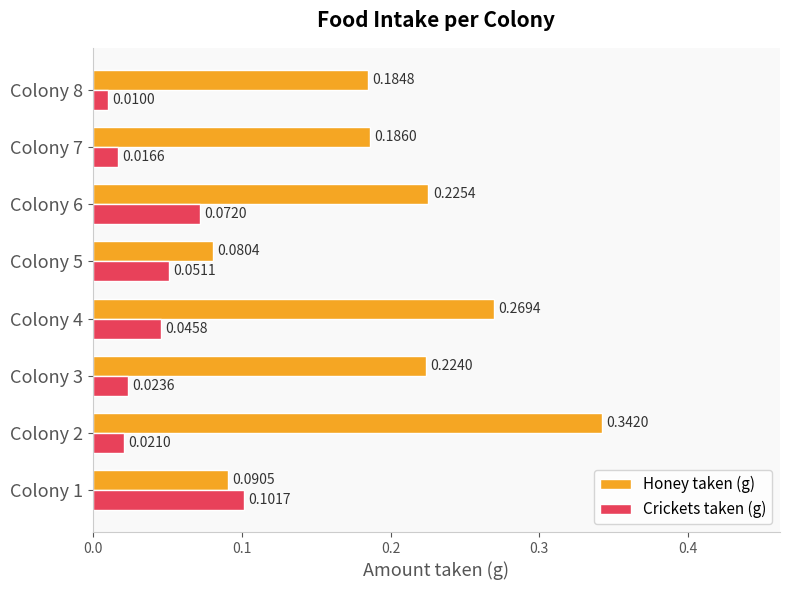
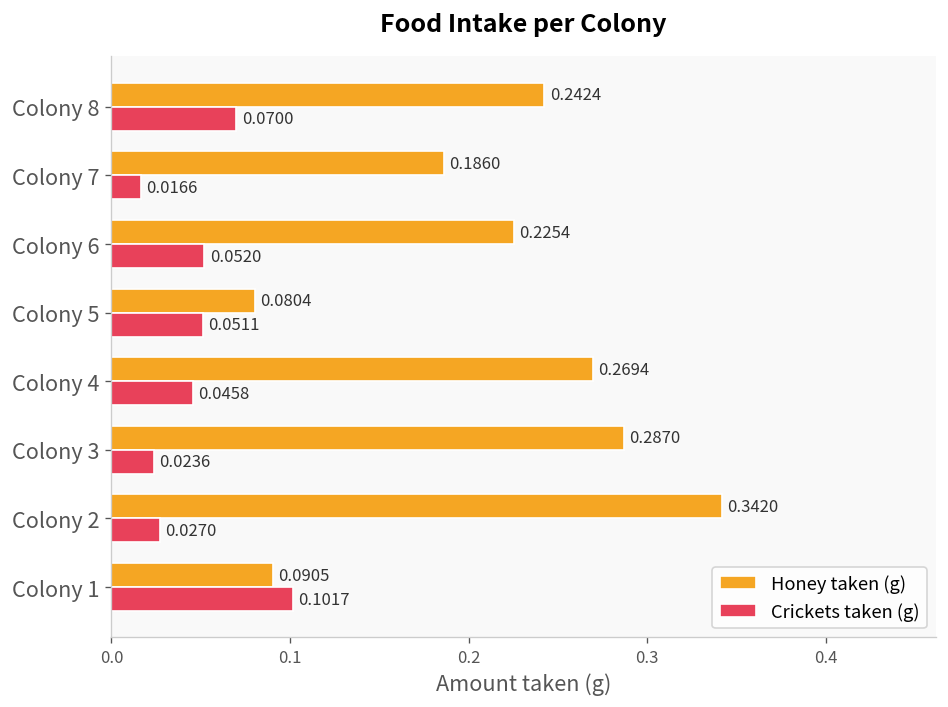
  {
    "Honey taken (g)": {
-     "Colony 8": 0.1848,
+     "Colony 8": 0.2424,
      "Colony 7": 0.1860,
      "Colony 6": 0.2254,
      "Colony 5": 0.0804,
      "Colony 4": 0.2694,
-     "Colony 3": 0.2240,
+     "Colony 3": 0.2870,
      "Colony 2": 0.3420,
      "Colony 1": 0.0905
    },
    "Crickets taken (g)": {
-     "Colony 8": 0.0100,
+     "Colony 8": 0.0700,
      "Colony 7": 0.0166,
-     "Colony 6": 0.0720,
+     "Colony 6": 0.0520,
      "Colony 5": 0.0511,
      "Colony 4": 0.0458,
      "Colony 3": 0.0236,
-     "Colony 2": 0.0210,
+     "Colony 2": 0.0270,
      "Colony 1": 0.1017
    }
  }
